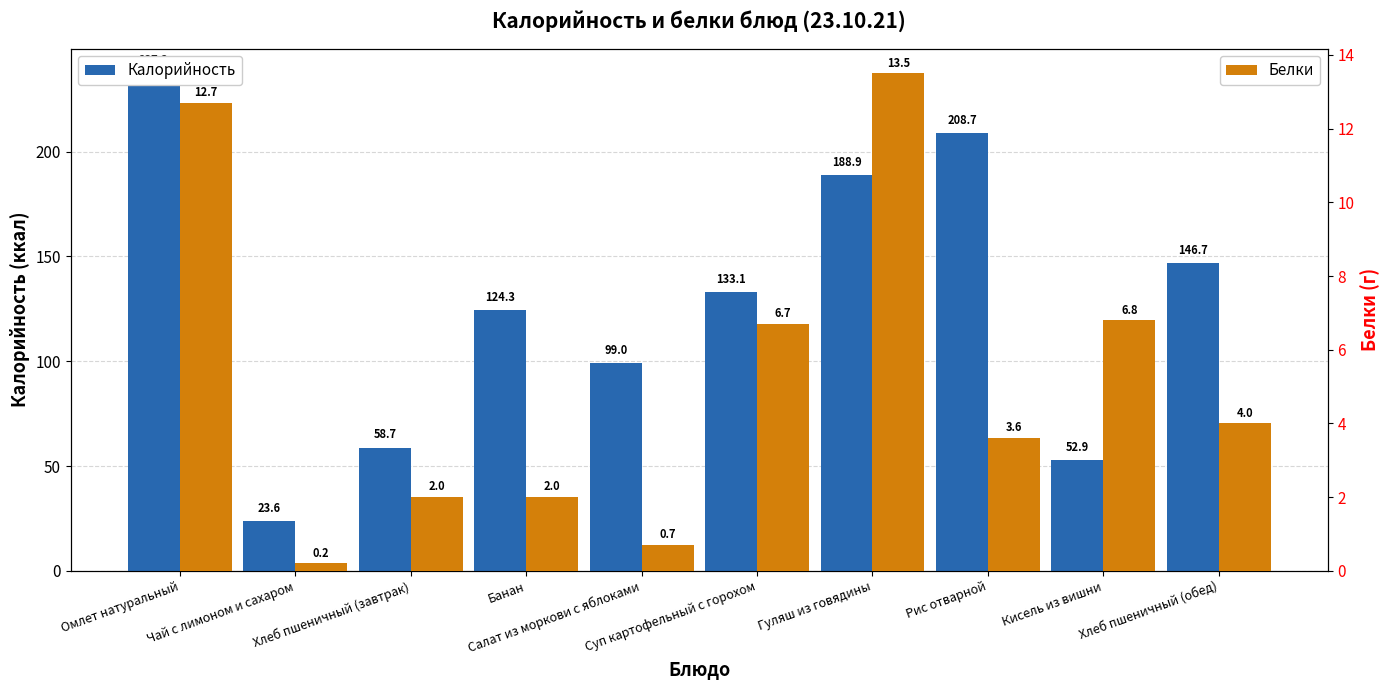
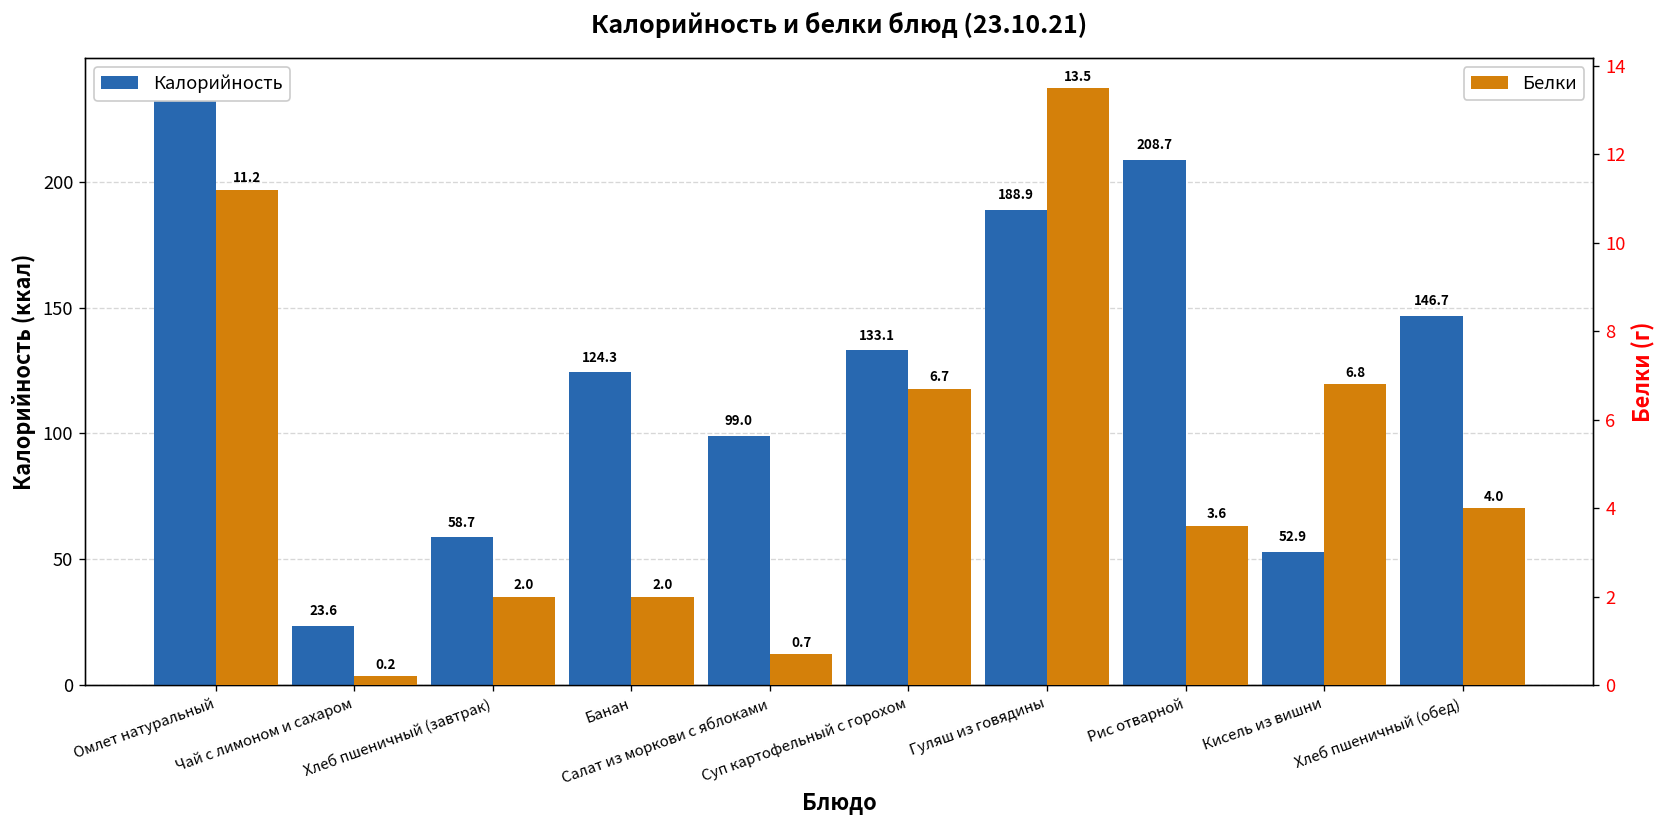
  {
    "Калорийность": {
      "Чай с лимоном и сахаром": 23.6,
      "Хлеб пшеничный (завтрак)": 58.7,
      "Банан": 124.3,
      "Салат из моркови с яблоками": 99.0,
      "Суп картофельный с горохом": 133.1,
      "Гуляш из говядины": 188.9,
      "Рис отварной": 208.7,
      "Кисель из вишни": 52.9,
      "Хлеб пшеничный (обед)": 146.7
    },
    "Белки": {
-     "Омлет натуральный": 12.7,
+     "Омлет натуральный": 11.2,
      "Чай с лимоном и сахаром": 0.2,
      "Хлеб пшеничный (завтрак)": 2.0,
      "Банан": 2.0,
      "Салат из моркови с яблоками": 0.7,
      "Суп картофельный с горохом": 6.7,
      "Гуляш из говядины": 13.5,
      "Рис отварной": 3.6,
      "Кисель из вишни": 6.8,
      "Хлеб пшеничный (обед)": 4.0
    }
  }
